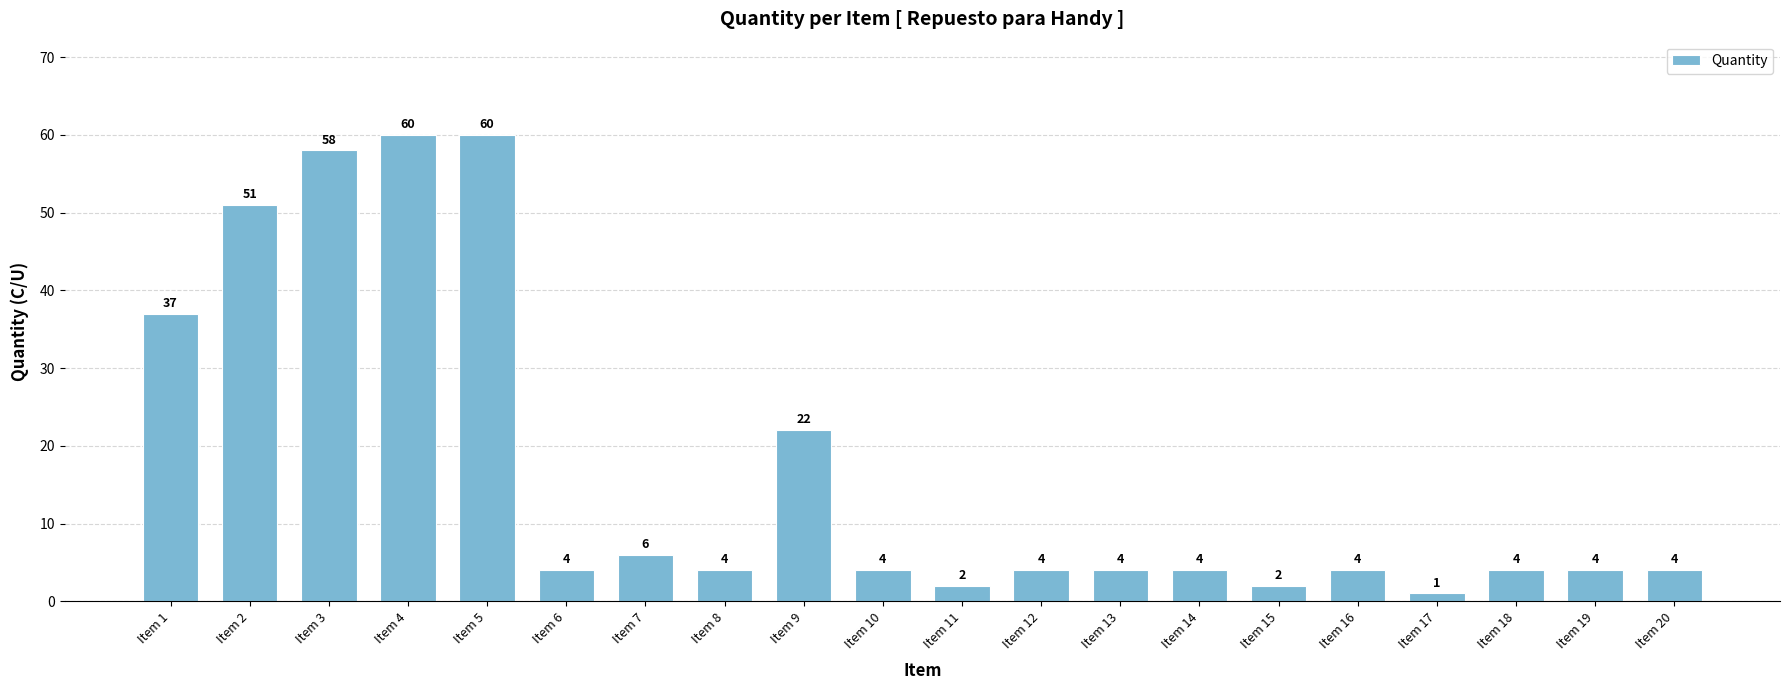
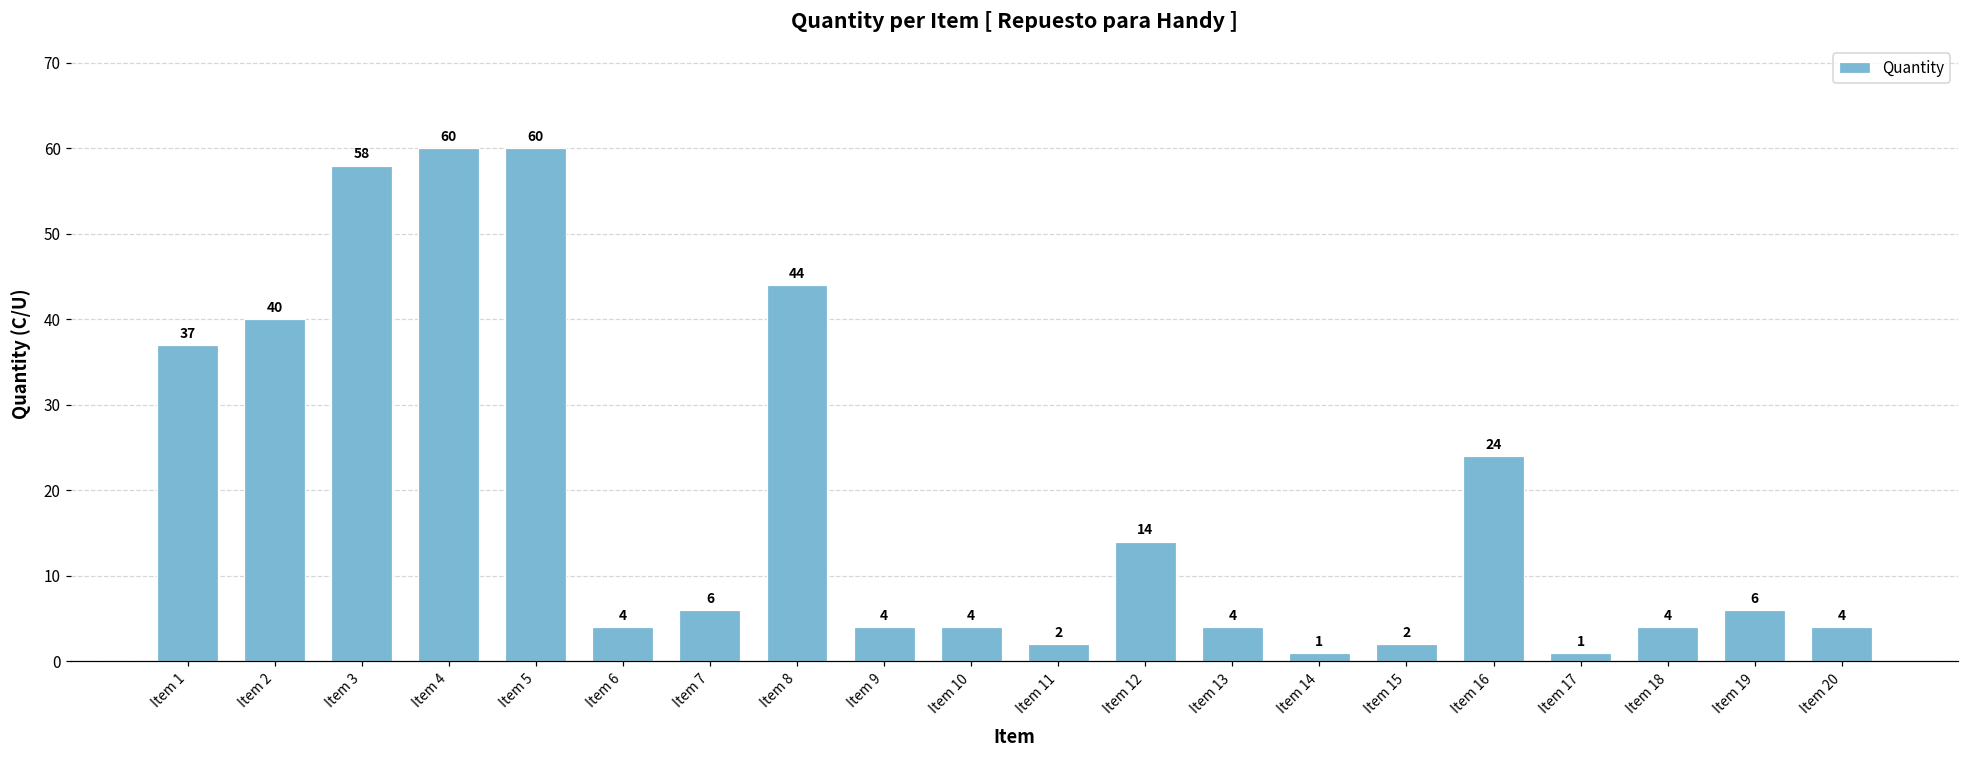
  {
    "Item 1": 37,
-   "Item 2": 51,
+   "Item 2": 40,
    "Item 3": 58,
    "Item 4": 60,
    "Item 5": 60,
    "Item 6": 4,
    "Item 7": 6,
-   "Item 8": 4,
-   "Item 9": 22,
+   "Item 8": 44,
+   "Item 9": 4,
    "Item 10": 4,
    "Item 11": 2,
-   "Item 12": 4,
+   "Item 12": 14,
    "Item 13": 4,
-   "Item 14": 4,
+   "Item 14": 1,
    "Item 15": 2,
-   "Item 16": 4,
+   "Item 16": 24,
    "Item 17": 1,
    "Item 18": 4,
-   "Item 19": 4,
+   "Item 19": 6,
    "Item 20": 4
  }
